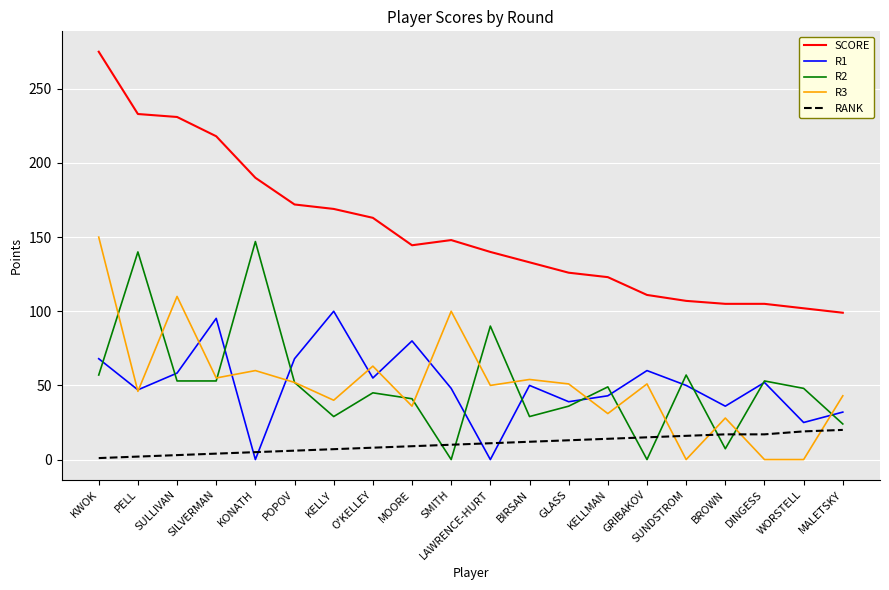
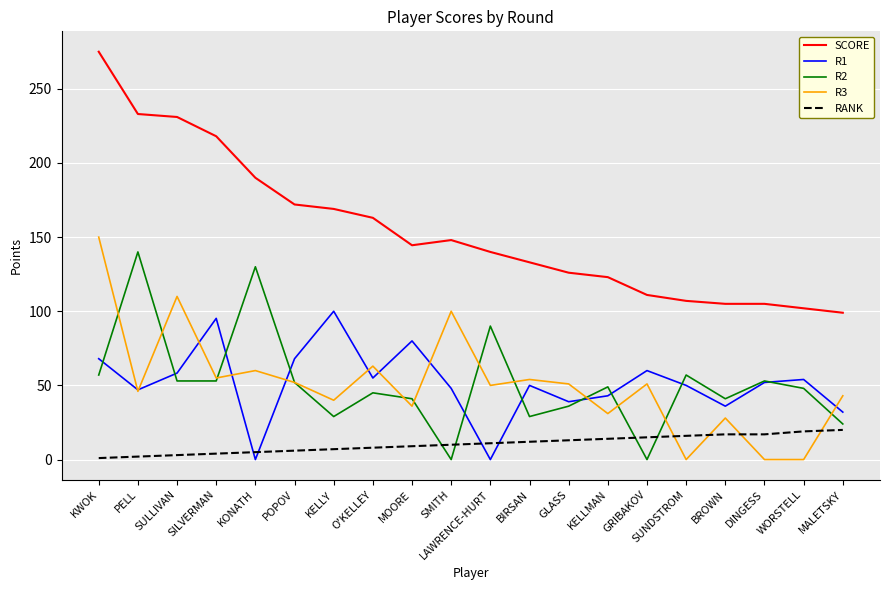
  {
    "SCORE": {
      "KWOK": 275,
      "PELL": 233,
      "SULLIVAN": 231,
      "SILVERMAN": 218,
      "KONATH": 190,
      "POPOV": 172,
      "KELLY": 169,
      "O'KELLEY": 163,
      "MOORE": 145,
      "SMITH": 148,
      "LAWRENCE-HURT": 140,
      "BIRSAN": 133,
      "GLASS": 126,
      "KELLMAN": 123,
      "GRIBAKOV": 111,
      "SUNDSTROM": 107,
      "BROWN": 105,
      "DINGESS": 105,
      "WORSTELL": 102,
      "MALETSKY": 99
    },
    "R1": {
      "KWOK": 68,
      "SULLIVAN": 58,
      "SILVERMAN": 95,
      "KONATH": 0,
      "POPOV": 68,
      "KELLY": 100,
      "O'KELLEY": 55,
      "MOORE": 80,
      "SMITH": 48,
      "LAWRENCE-HURT": 0,
      "BIRSAN": 50,
      "GLASS": 39,
      "KELLMAN": 43,
      "GRIBAKOV": 60,
      "SUNDSTROM": 50,
      "BROWN": 36,
-     "WORSTELL": 25,
+     "WORSTELL": 54,
      "MALETSKY": 32
    },
    "R2": {
      "KWOK": 57,
      "PELL": 140,
      "SULLIVAN": 53,
      "SILVERMAN": 53,
-     "KONATH": 147,
+     "KONATH": 130,
      "KELLY": 29,
      "O'KELLEY": 45,
      "MOORE": 41,
      "SMITH": 0,
      "LAWRENCE-HURT": 90,
      "BIRSAN": 29,
      "GLASS": 36,
      "KELLMAN": 49,
      "GRIBAKOV": 0,
      "SUNDSTROM": 57,
-     "BROWN": 7,
+     "BROWN": 41,
      "WORSTELL": 48,
      "MALETSKY": 24
    },
    "R3": {
      "KWOK": 150,
      "SULLIVAN": 110,
      "SILVERMAN": 55,
      "KONATH": 60,
      "KELLY": 40,
      "O'KELLEY": 63,
      "MOORE": 36,
      "SMITH": 100,
      "LAWRENCE-HURT": 50,
      "BIRSAN": 54,
      "GLASS": 51,
      "KELLMAN": 31,
      "GRIBAKOV": 51,
      "SUNDSTROM": 0,
      "BROWN": 28,
      "DINGESS": 0,
      "WORSTELL": 0,
      "MALETSKY": 43
    },
    "RANK": {
      "KWOK": 1,
      "PELL": 2,
      "SULLIVAN": 3,
      "SILVERMAN": 4,
      "KONATH": 5,
      "POPOV": 6,
      "KELLY": 7,
      "O'KELLEY": 8,
      "MOORE": 9,
      "SMITH": 10,
      "LAWRENCE-HURT": 11,
      "BIRSAN": 12,
      "GLASS": 13,
      "KELLMAN": 14,
      "GRIBAKOV": 15,
      "SUNDSTROM": 16,
      "BROWN": 17,
      "DINGESS": 17,
      "WORSTELL": 19,
      "MALETSKY": 20
    }
  }
